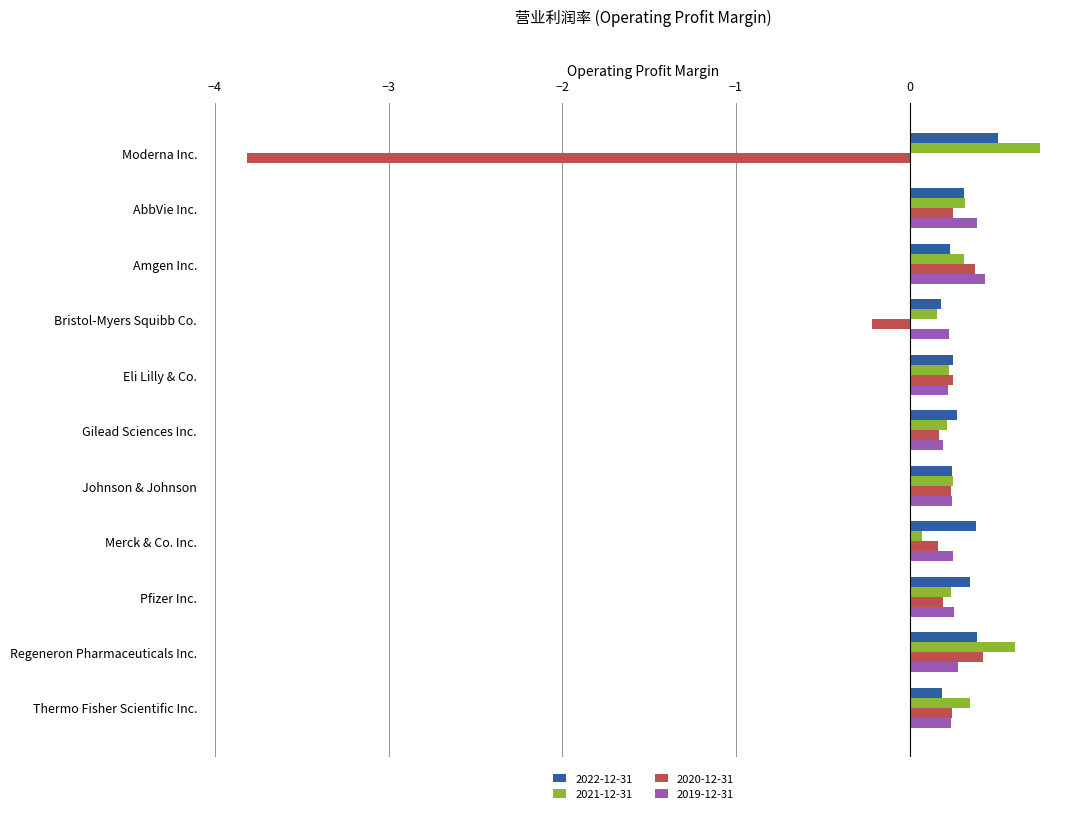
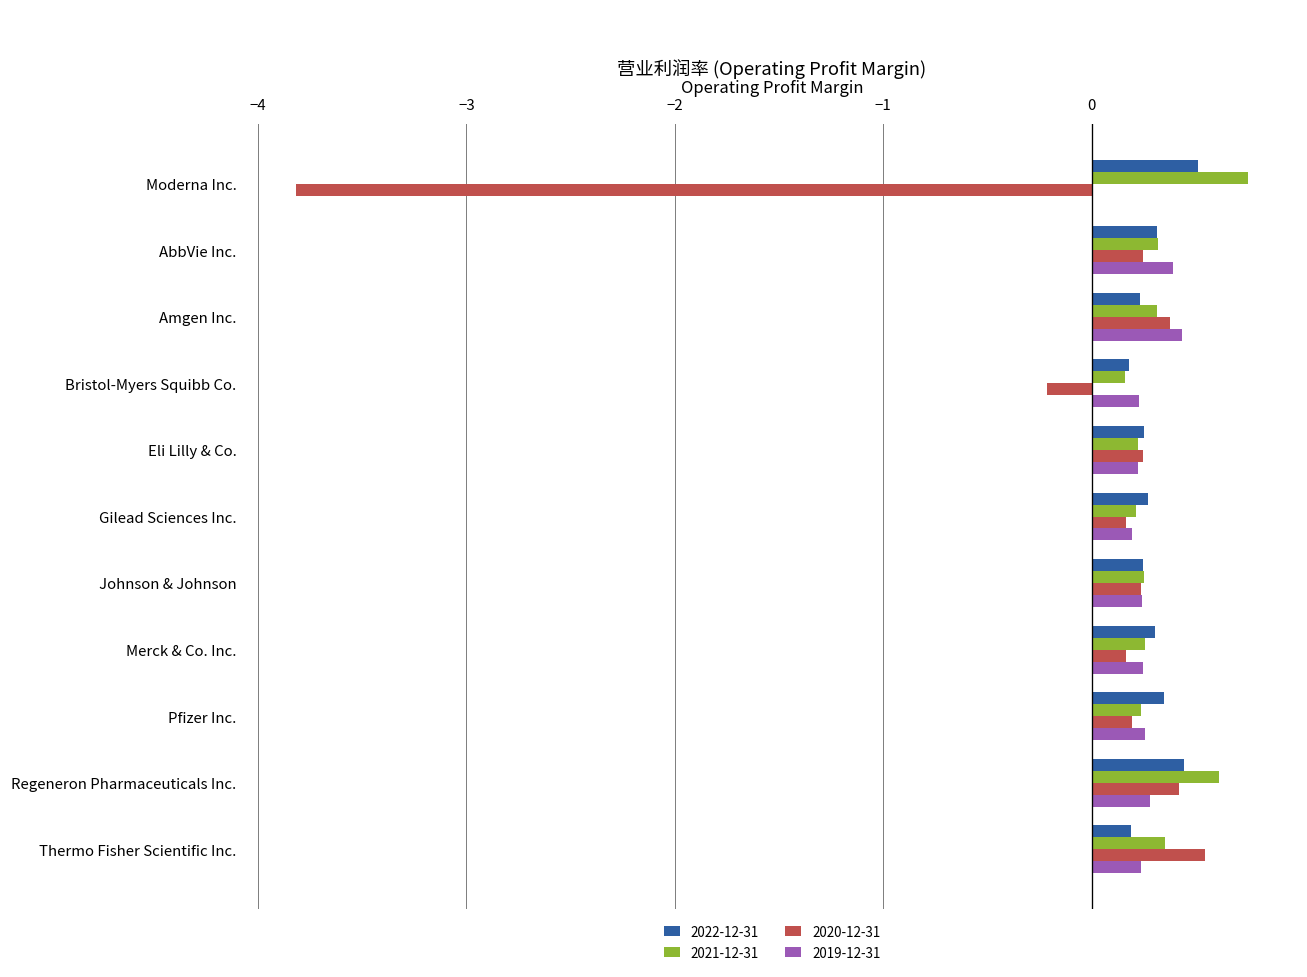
  {
    "2022-12-31": {
      "Moderna Inc.": 0.51,
      "AbbVie Inc.": 0.31,
      "Amgen Inc.": 0.23,
      "Bristol-Myers Squibb Co.": 0.18,
      "Eli Lilly & Co.": 0.25,
      "Gilead Sciences Inc.": 0.27,
      "Johnson & Johnson": 0.25,
-     "Merck & Co. Inc.": 0.38,
+     "Merck & Co. Inc.": 0.30,
      "Pfizer Inc.": 0.35,
-     "Regeneron Pharmaceuticals Inc.": 0.39,
+     "Regeneron Pharmaceuticals Inc.": 0.44,
      "Thermo Fisher Scientific Inc.": 0.19
    },
    "2021-12-31": {
      "Moderna Inc.": 0.75,
      "AbbVie Inc.": 0.32,
      "Amgen Inc.": 0.31,
      "Bristol-Myers Squibb Co.": 0.16,
      "Eli Lilly & Co.": 0.22,
      "Gilead Sciences Inc.": 0.22,
      "Johnson & Johnson": 0.25,
-     "Merck & Co. Inc.": 0.07,
+     "Merck & Co. Inc.": 0.26,
      "Pfizer Inc.": 0.24,
      "Regeneron Pharmaceuticals Inc.": 0.61,
      "Thermo Fisher Scientific Inc.": 0.35
    },
    "2020-12-31": {
      "Moderna Inc.": -3.82,
      "AbbVie Inc.": 0.25,
      "Amgen Inc.": 0.38,
      "Bristol-Myers Squibb Co.": -0.22,
      "Eli Lilly & Co.": 0.25,
      "Gilead Sciences Inc.": 0.17,
      "Johnson & Johnson": 0.24,
      "Merck & Co. Inc.": 0.16,
      "Pfizer Inc.": 0.19,
      "Regeneron Pharmaceuticals Inc.": 0.42,
-     "Thermo Fisher Scientific Inc.": 0.24
+     "Thermo Fisher Scientific Inc.": 0.54
    },
    "2019-12-31": {
      "Moderna Inc.": 0.00,
      "AbbVie Inc.": 0.39,
      "Amgen Inc.": 0.44,
      "Bristol-Myers Squibb Co.": 0.23,
      "Eli Lilly & Co.": 0.22,
      "Gilead Sciences Inc.": 0.19,
      "Johnson & Johnson": 0.24,
      "Merck & Co. Inc.": 0.25,
      "Pfizer Inc.": 0.25,
      "Regeneron Pharmaceuticals Inc.": 0.28,
      "Thermo Fisher Scientific Inc.": 0.24
    }
  }
